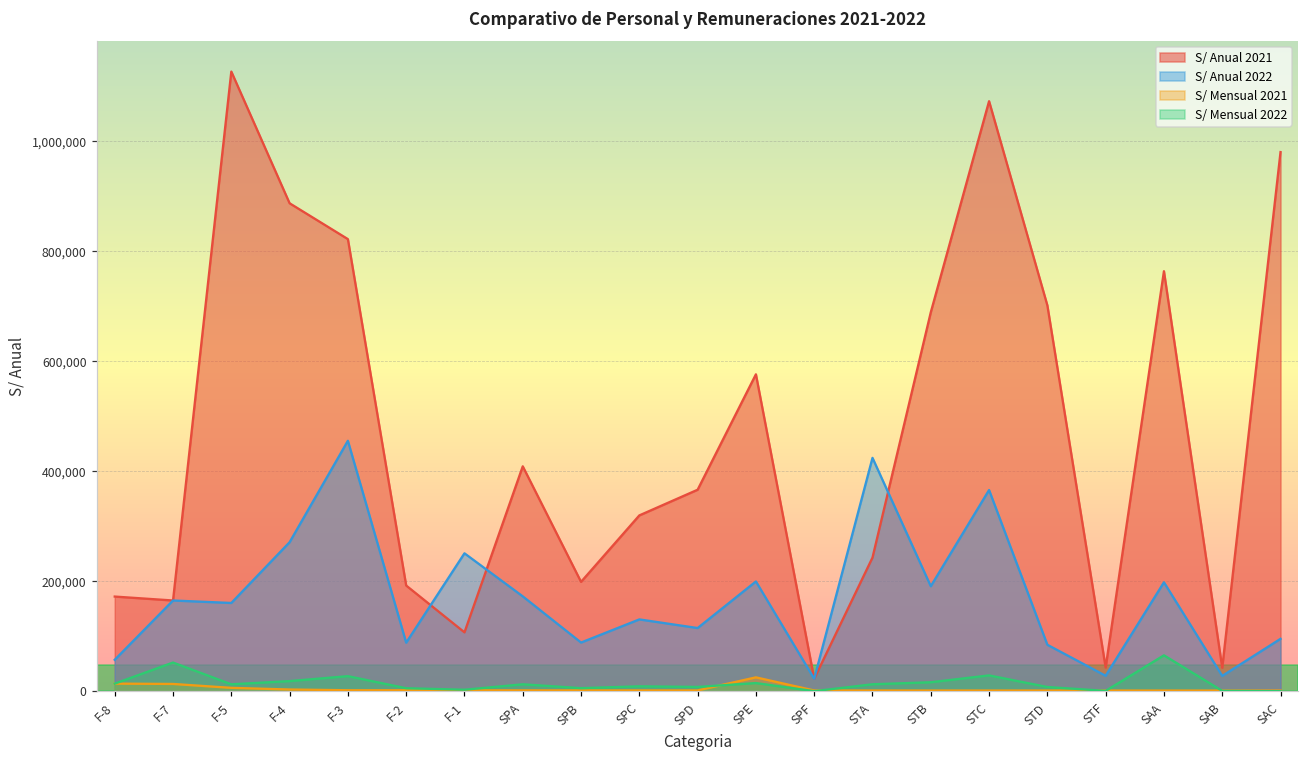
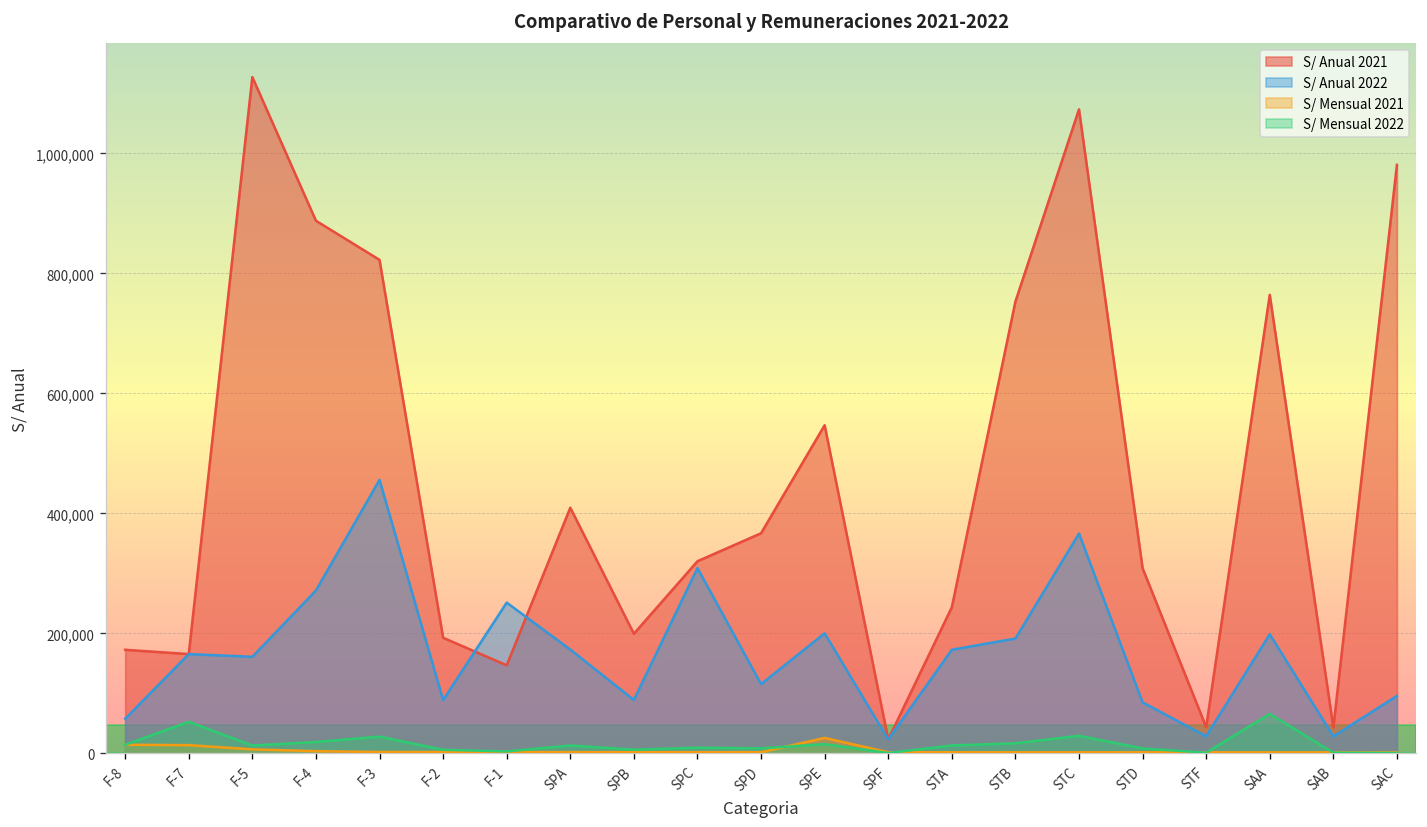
  {
    "S/ Anual 2021": {
      "F-8": "170,000",
      "F-5": "1,130,000",
      "F-4": "890,000",
      "F-3": "820,000",
      "F-2": "190,000",
-     "F-1": "110,000",
+     "F-1": "150,000",
      "SPA": "410,000",
      "SPB": "200,000",
      "SPC": "320,000",
      "SPD": "370,000",
-     "SPE": "580,000",
+     "SPE": "550,000",
      "STA": "240,000",
-     "STB": "690,000",
+     "STB": "750,000",
      "STC": "1,070,000",
-     "STD": "700,000",
+     "STD": "310,000",
      "SAA": "760,000",
      "SAC": "980,000"
    },
    "S/ Anual 2022": {
      "F-8": "60,000",
      "F-5": "160,000",
      "F-4": "270,000",
      "F-3": "460,000",
      "F-2": "90,000",
      "F-1": "250,000",
      "SPA": "170,000",
      "SPB": "90,000",
-     "SPC": "130,000",
+     "SPC": "310,000",
      "SPD": "120,000",
      "SPE": "200,000",
-     "STA": "420,000",
+     "STA": "170,000",
      "STB": "190,000",
      "STC": "370,000",
      "STD": "80,000",
      "SAA": "200,000",
      "SAC": "100,000"
    },
    "S/ Mensual 2022": {
      "F-7": "50,000",
      "SAA": "70,000"
    }
  }
